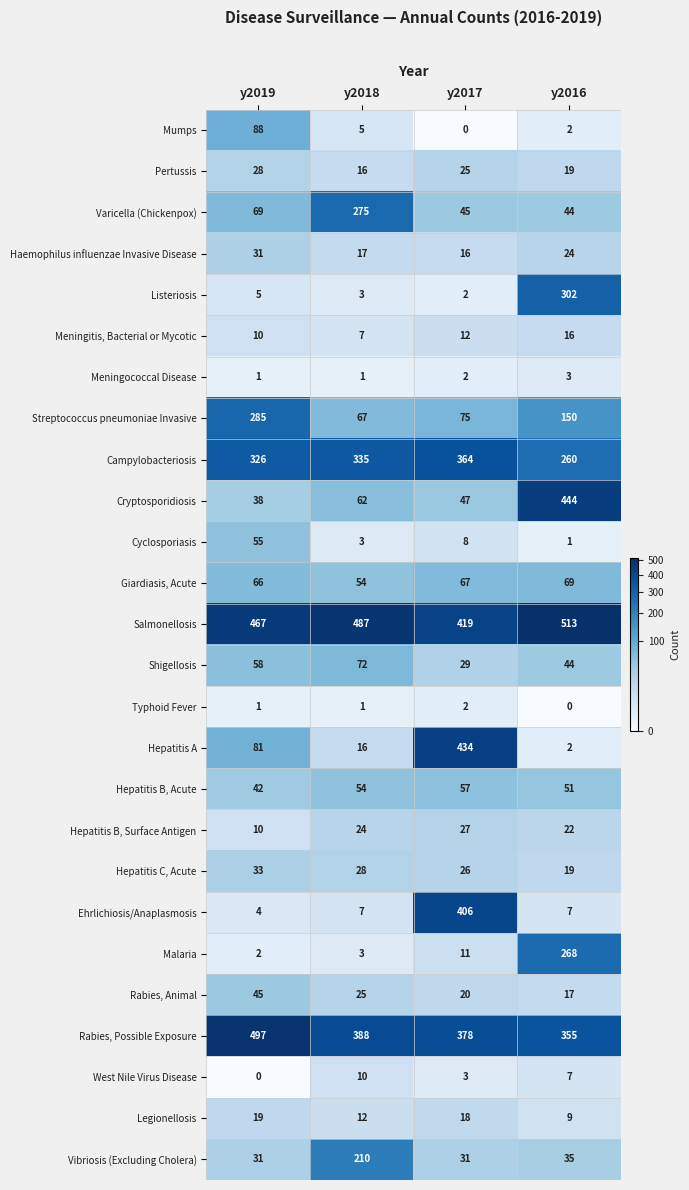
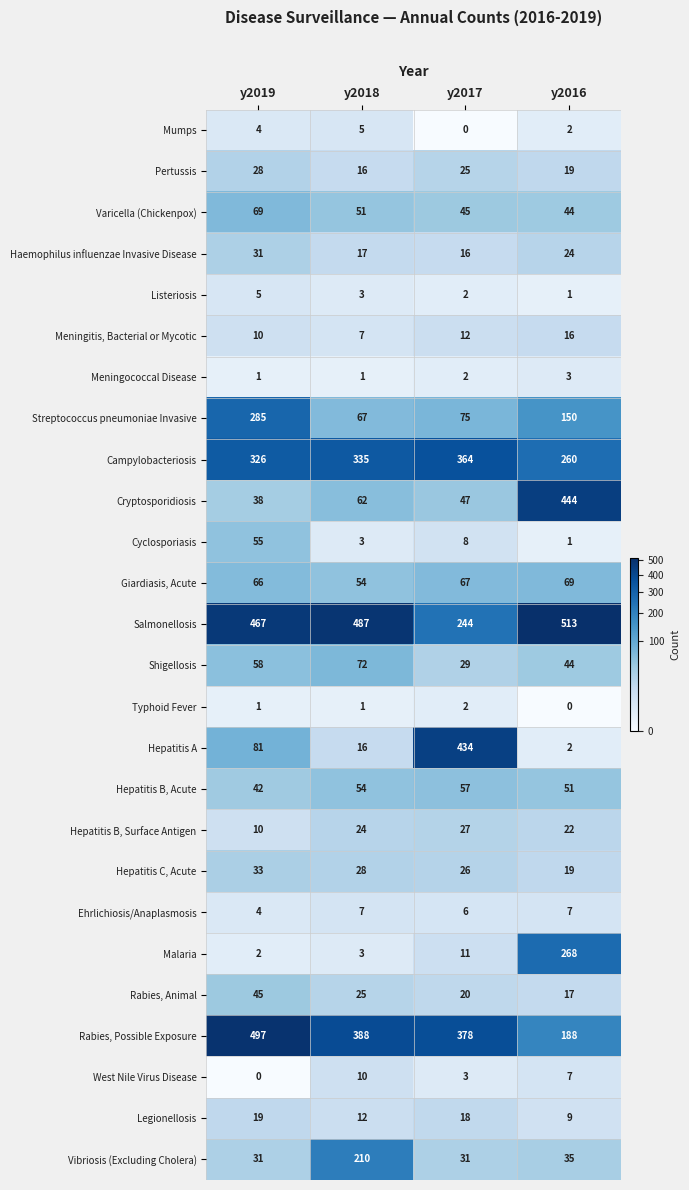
  {
    "Mumps": {
-     "y2019": 88,
+     "y2019": 4,
      "y2018": 5,
      "y2017": 0,
      "y2016": 2
    },
    "Pertussis": {
      "y2019": 28,
      "y2018": 16,
      "y2017": 25,
      "y2016": 19
    },
    "Varicella (Chickenpox)": {
      "y2019": 69,
-     "y2018": 275,
+     "y2018": 51,
      "y2017": 45,
      "y2016": 44
    },
    "Haemophilus influenzae Invasive Disease": {
      "y2019": 31,
      "y2018": 17,
      "y2017": 16,
      "y2016": 24
    },
    "Listeriosis": {
      "y2019": 5,
      "y2018": 3,
      "y2017": 2,
-     "y2016": 302
+     "y2016": 1
    },
    "Meningitis, Bacterial or Mycotic": {
      "y2019": 10,
      "y2018": 7,
      "y2017": 12,
      "y2016": 16
    },
    "Meningococcal Disease": {
      "y2019": 1,
      "y2018": 1,
      "y2017": 2,
      "y2016": 3
    },
    "Streptococcus pneumoniae Invasive": {
      "y2019": 285,
      "y2018": 67,
      "y2017": 75,
      "y2016": 150
    },
    "Campylobacteriosis": {
      "y2019": 326,
      "y2018": 335,
      "y2017": 364,
      "y2016": 260
    },
    "Cryptosporidiosis": {
      "y2019": 38,
      "y2018": 62,
      "y2017": 47,
      "y2016": 444
    },
    "Cyclosporiasis": {
      "y2019": 55,
      "y2018": 3,
      "y2017": 8,
      "y2016": 1
    },
    "Giardiasis, Acute": {
      "y2019": 66,
      "y2018": 54,
      "y2017": 67,
      "y2016": 69
    },
    "Salmonellosis": {
      "y2019": 467,
      "y2018": 487,
-     "y2017": 419,
+     "y2017": 244,
      "y2016": 513
    },
    "Shigellosis": {
      "y2019": 58,
      "y2018": 72,
      "y2017": 29,
      "y2016": 44
    },
    "Typhoid Fever": {
      "y2019": 1,
      "y2018": 1,
      "y2017": 2,
      "y2016": 0
    },
    "Hepatitis A": {
      "y2019": 81,
      "y2018": 16,
      "y2017": 434,
      "y2016": 2
    },
    "Hepatitis B, Acute": {
      "y2019": 42,
      "y2018": 54,
      "y2017": 57,
      "y2016": 51
    },
    "Hepatitis B, Surface Antigen": {
      "y2019": 10,
      "y2018": 24,
      "y2017": 27,
      "y2016": 22
    },
    "Hepatitis C, Acute": {
      "y2019": 33,
      "y2018": 28,
      "y2017": 26,
      "y2016": 19
    },
    "Ehrlichiosis/Anaplasmosis": {
      "y2019": 4,
      "y2018": 7,
-     "y2017": 406,
+     "y2017": 6,
      "y2016": 7
    },
    "Malaria": {
      "y2019": 2,
      "y2018": 3,
      "y2017": 11,
      "y2016": 268
    },
    "Rabies, Animal": {
      "y2019": 45,
      "y2018": 25,
      "y2017": 20,
      "y2016": 17
    },
    "Rabies, Possible Exposure": {
      "y2019": 497,
      "y2018": 388,
      "y2017": 378,
-     "y2016": 355
+     "y2016": 188
    },
    "West Nile Virus Disease": {
      "y2019": 0,
      "y2018": 10,
      "y2017": 3,
      "y2016": 7
    },
    "Legionellosis": {
      "y2019": 19,
      "y2018": 12,
      "y2017": 18,
      "y2016": 9
    },
    "Vibriosis (Excluding Cholera)": {
      "y2019": 31,
      "y2018": 210,
      "y2017": 31,
      "y2016": 35
    }
  }
